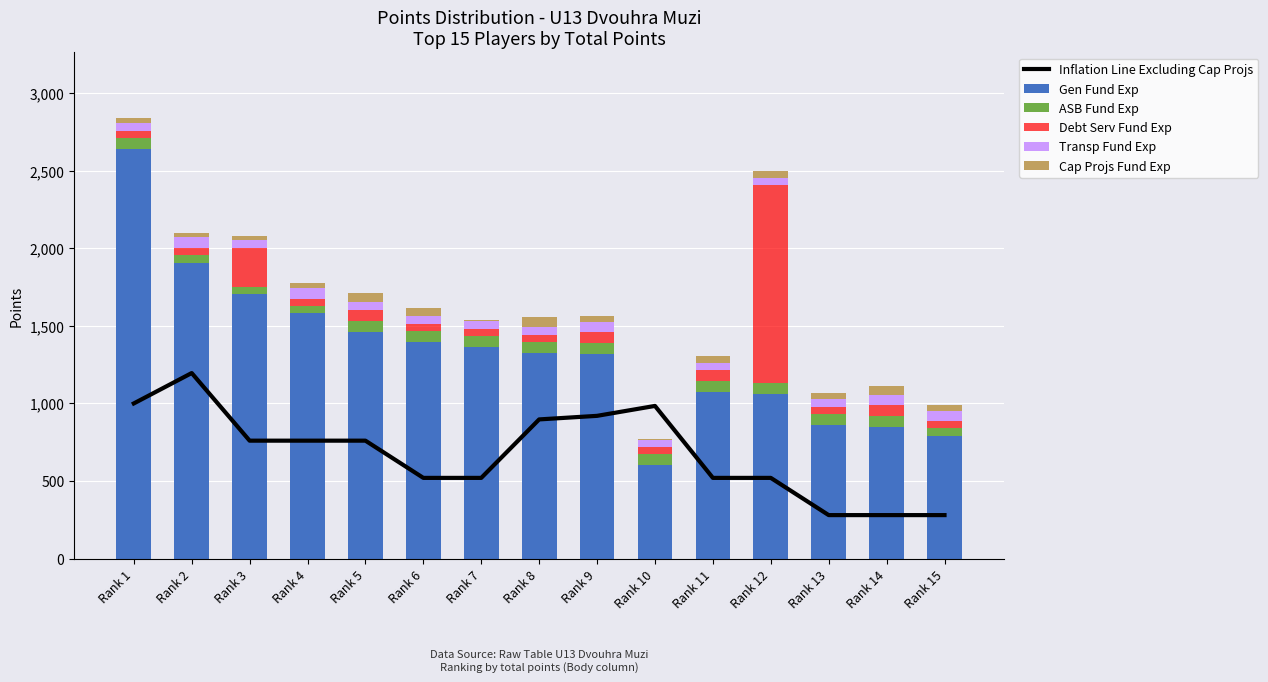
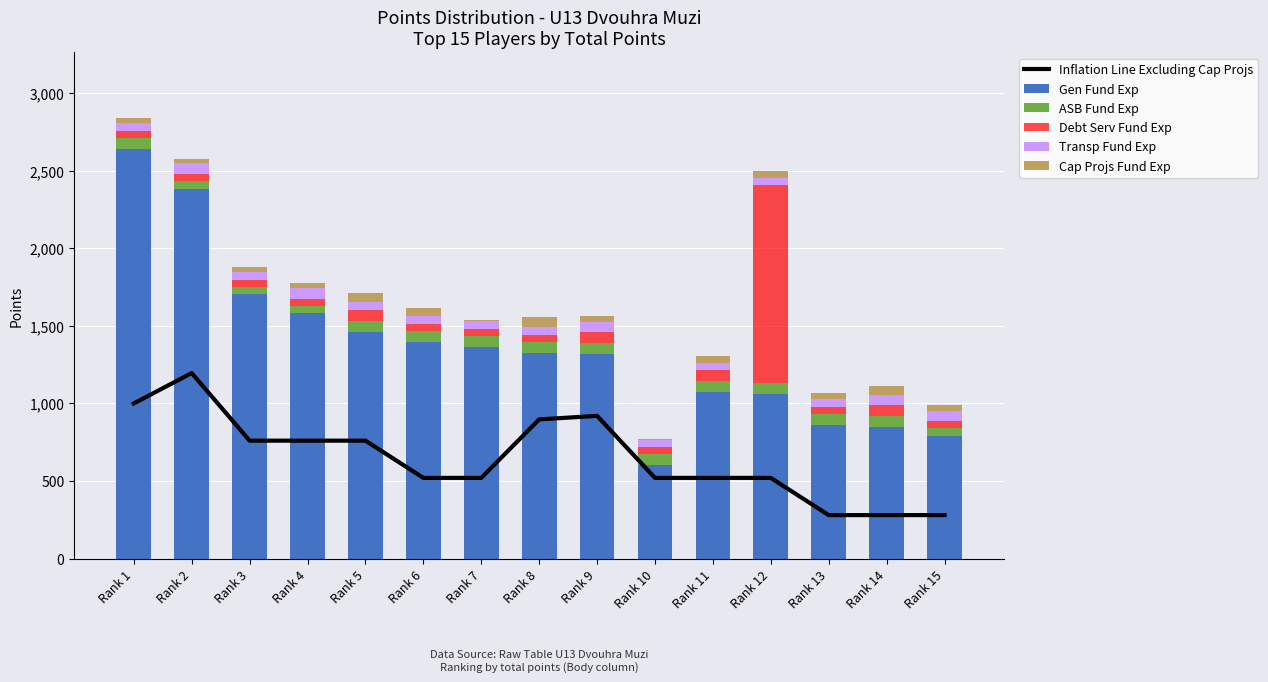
  {
    "Inflation Line Excluding Cap Projs": {
      "Rank 1": "1,000",
      "Rank 2": "1,200",
      "Rank 3": "760",
      "Rank 4": "760",
      "Rank 5": "760",
      "Rank 6": "520",
      "Rank 7": "520",
      "Rank 8": "900",
      "Rank 9": "920",
-     "Rank 10": "980",
+     "Rank 10": "520",
      "Rank 11": "520",
      "Rank 12": "520",
      "Rank 13": "280",
      "Rank 14": "280",
      "Rank 15": "280"
    },
    "Gen Fund Exp": {
      "Rank 1": "2,640",
-     "Rank 2": "1,900",
+     "Rank 2": "2,380",
      "Rank 3": "1,700",
      "Rank 4": "1,580",
      "Rank 5": "1,460",
      "Rank 6": "1,400",
      "Rank 7": "1,360",
      "Rank 8": "1,330",
      "Rank 9": "1,320",
      "Rank 10": "600",
      "Rank 11": "1,080",
      "Rank 12": "1,060",
      "Rank 13": "860",
      "Rank 14": "850",
      "Rank 15": "790"
    },
    "ASB Fund Exp": {
      "Rank 1": "70",
      "Rank 2": "50",
      "Rank 3": "50",
      "Rank 4": "50",
      "Rank 5": "70",
      "Rank 6": "70",
      "Rank 7": "70",
      "Rank 8": "70",
      "Rank 9": "70",
      "Rank 10": "70",
      "Rank 11": "70",
      "Rank 12": "70",
      "Rank 13": "70",
      "Rank 14": "70",
      "Rank 15": "50"
    },
    "Debt Serv Fund Exp": {
      "Rank 1": "50",
      "Rank 2": "50",
-     "Rank 3": "250",
+     "Rank 3": "50",
      "Rank 4": "50",
      "Rank 5": "70",
      "Rank 6": "50",
      "Rank 7": "50",
      "Rank 8": "50",
      "Rank 9": "70",
      "Rank 10": "50",
      "Rank 11": "70",
      "Rank 12": "1,280",
      "Rank 13": "50",
      "Rank 14": "70",
      "Rank 15": "50"
    },
    "Transp Fund Exp": {
      "Rank 1": "50",
      "Rank 2": "70",
      "Rank 3": "50",
      "Rank 4": "70",
      "Rank 5": "60",
      "Rank 6": "50",
      "Rank 7": "50",
      "Rank 8": "50",
      "Rank 9": "70",
      "Rank 10": "50",
      "Rank 11": "50",
      "Rank 12": "40",
      "Rank 13": "50",
      "Rank 14": "70",
      "Rank 15": "70"
    },
    "Cap Projs Fund Exp": {
      "Rank 1": "30",
      "Rank 2": "30",
      "Rank 3": "30",
      "Rank 4": "30",
      "Rank 5": "60",
      "Rank 6": "50",
      "Rank 8": "70",
      "Rank 9": "40",
      "Rank 11": "40",
      "Rank 12": "40",
      "Rank 13": "40",
      "Rank 14": "60",
      "Rank 15": "40"
    }
  }
